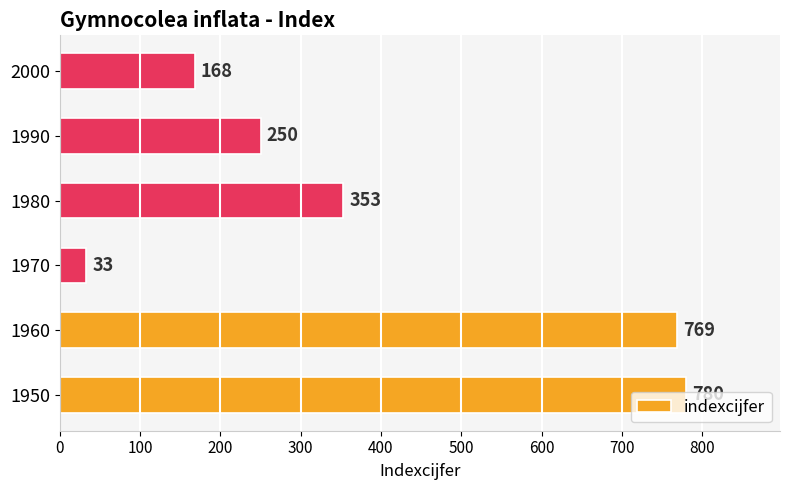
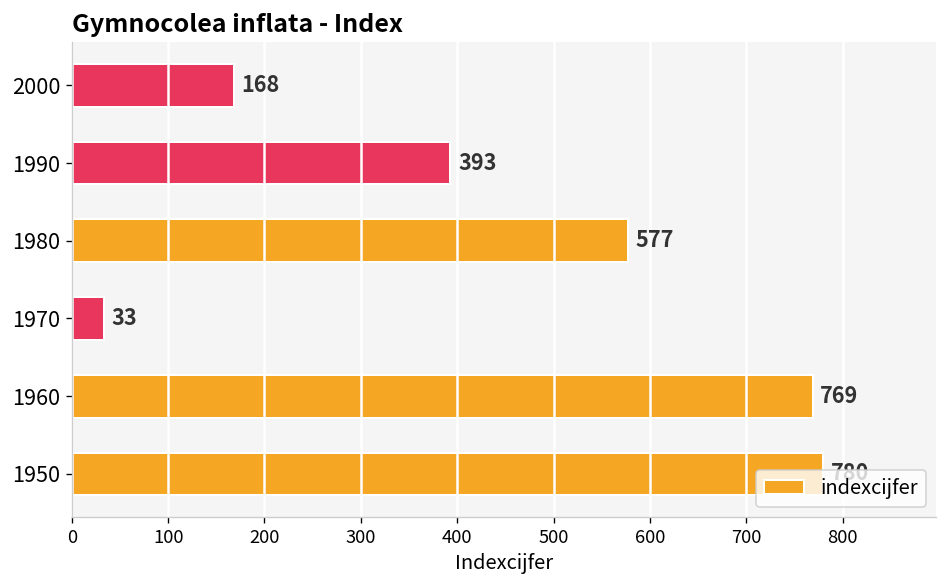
  {
    "2000": 168,
-   "1990": 250,
-   "1980": 353,
+   "1990": 393,
+   "1980": 577,
    "1970": 33,
    "1960": 769
  }
